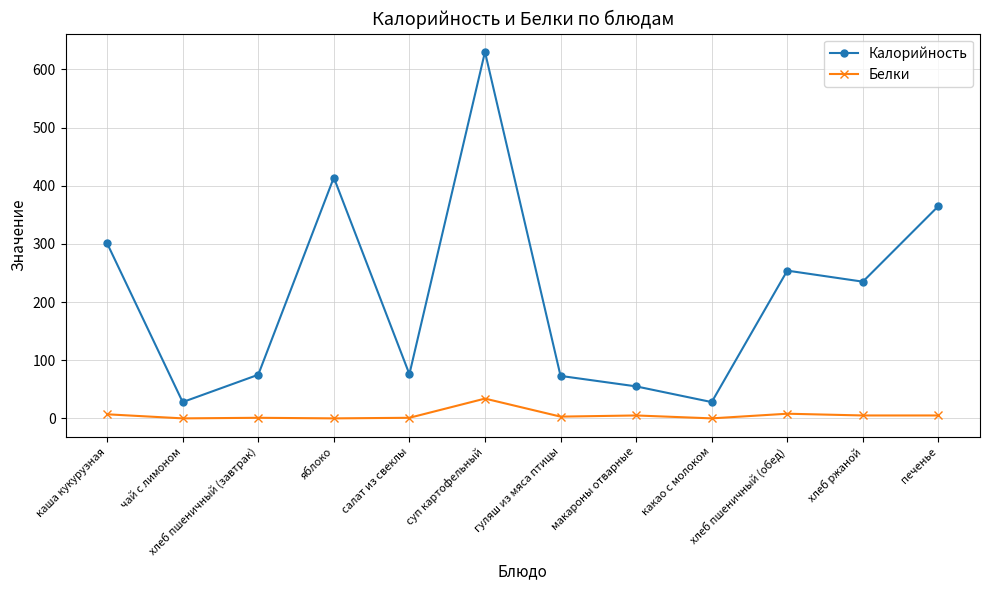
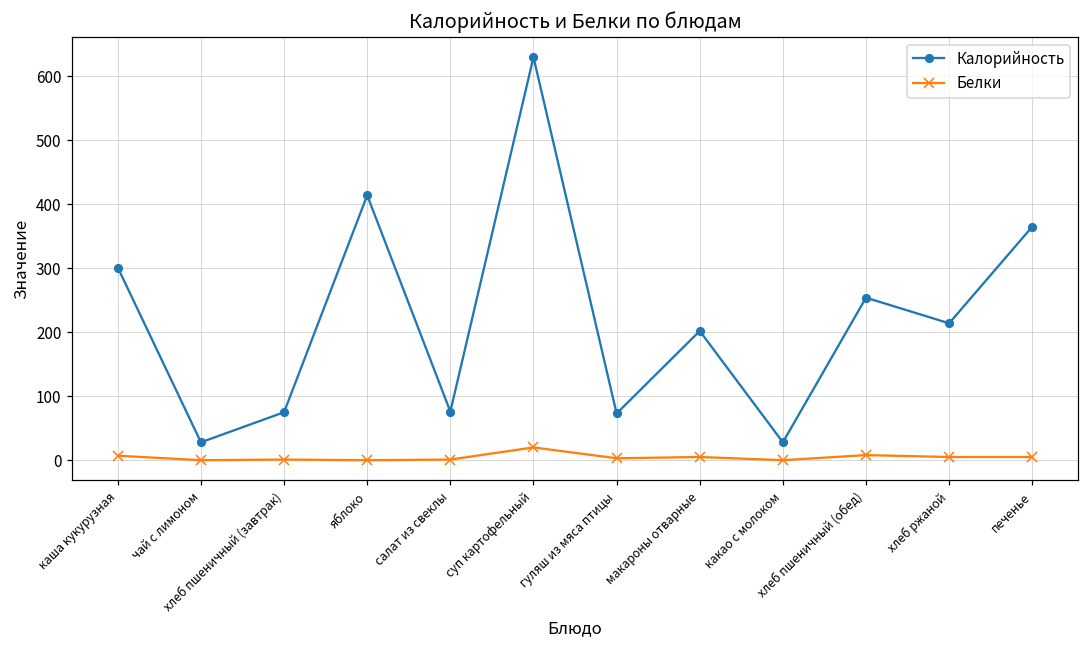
  {
    "Калорийность": {
      "каша кукурузная": 300,
      "чай с лимоном": 30,
      "хлеб пшеничный (завтрак)": 80,
      "яблоко": 410,
      "салат из свеклы": 80,
      "суп картофельный": 630,
      "гуляш из мяса птицы": 70,
-     "макароны отварные": 60,
+     "макароны отварные": 200,
      "какао с молоком": 30,
      "хлеб пшеничный (обед)": 250,
-     "хлеб ржаной": 240,
+     "хлеб ржаной": 210,
      "печенье": 370
    },
    "Белки": {
      "каша кукурузная": 10,
      "чай с лимоном": 0,
      "хлеб пшеничный (завтрак)": 0,
      "яблоко": 0,
      "салат из свеклы": 0,
-     "суп картофельный": 30,
+     "суп картофельный": 20,
      "гуляш из мяса птицы": 0,
      "макароны отварные": 10,
      "какао с молоком": 0,
      "хлеб пшеничный (обед)": 10,
      "хлеб ржаной": 10,
      "печенье": 10
    }
  }
